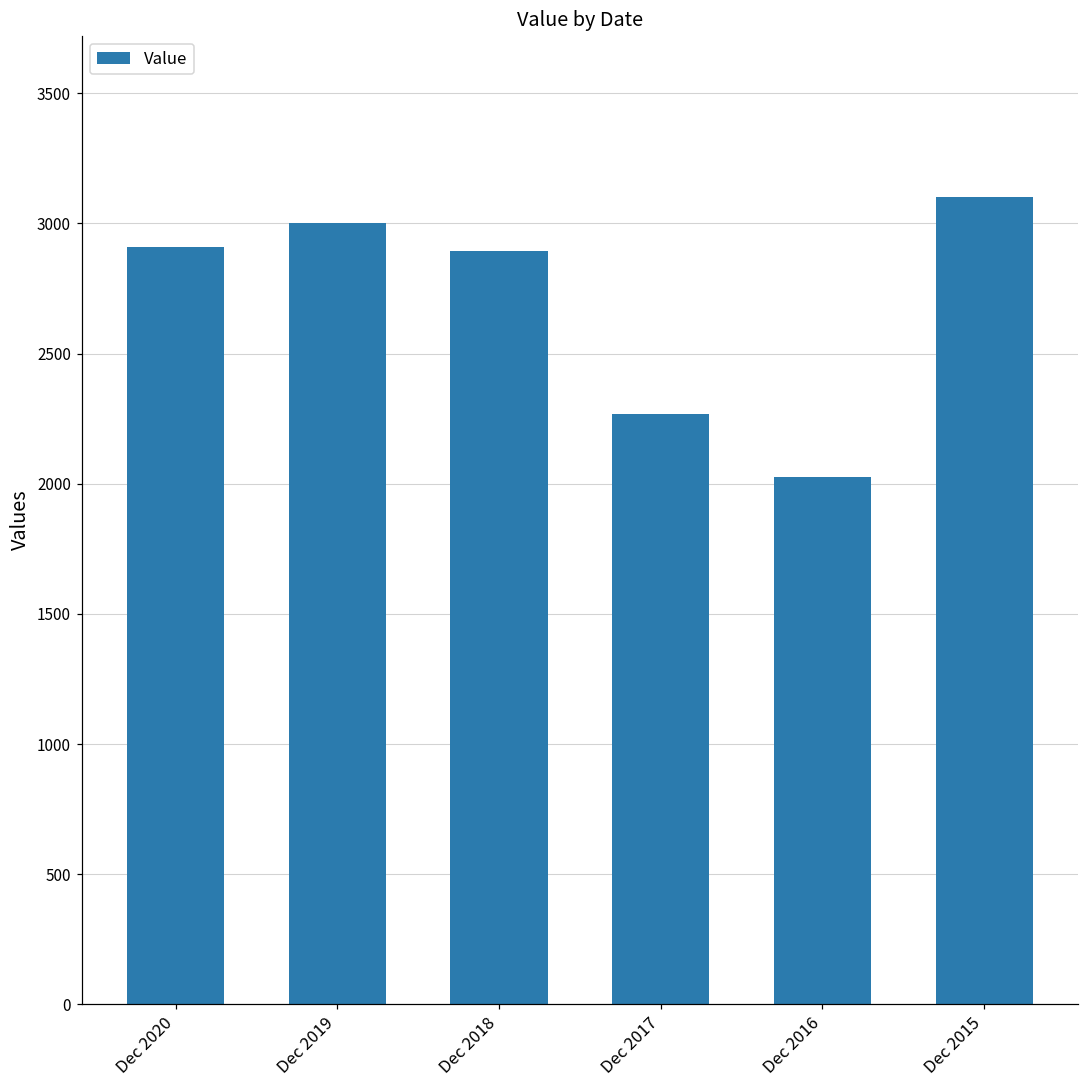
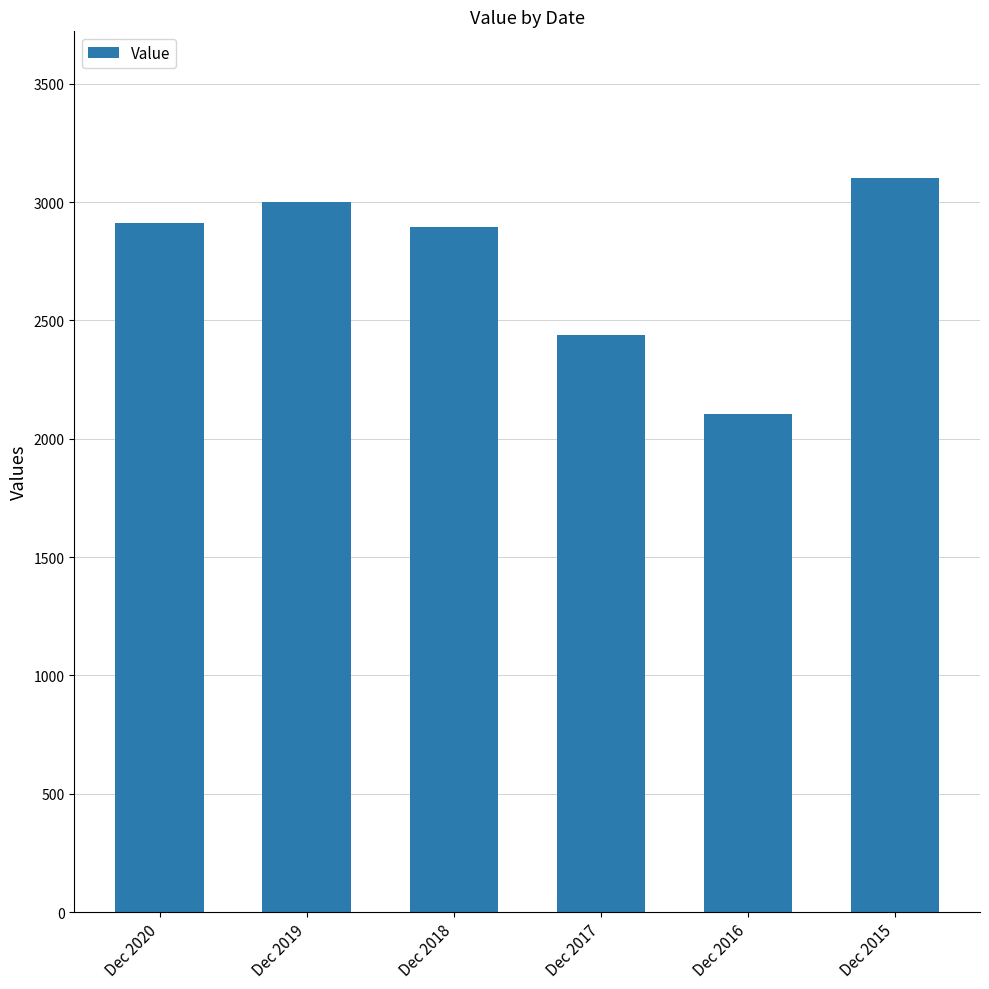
  {
    "Dec 2020": 2910,
    "Dec 2019": 3000,
    "Dec 2018": 2900,
-   "Dec 2017": 2270,
-   "Dec 2016": 2020,
+   "Dec 2017": 2440,
+   "Dec 2016": 2100,
    "Dec 2015": 3100
  }
